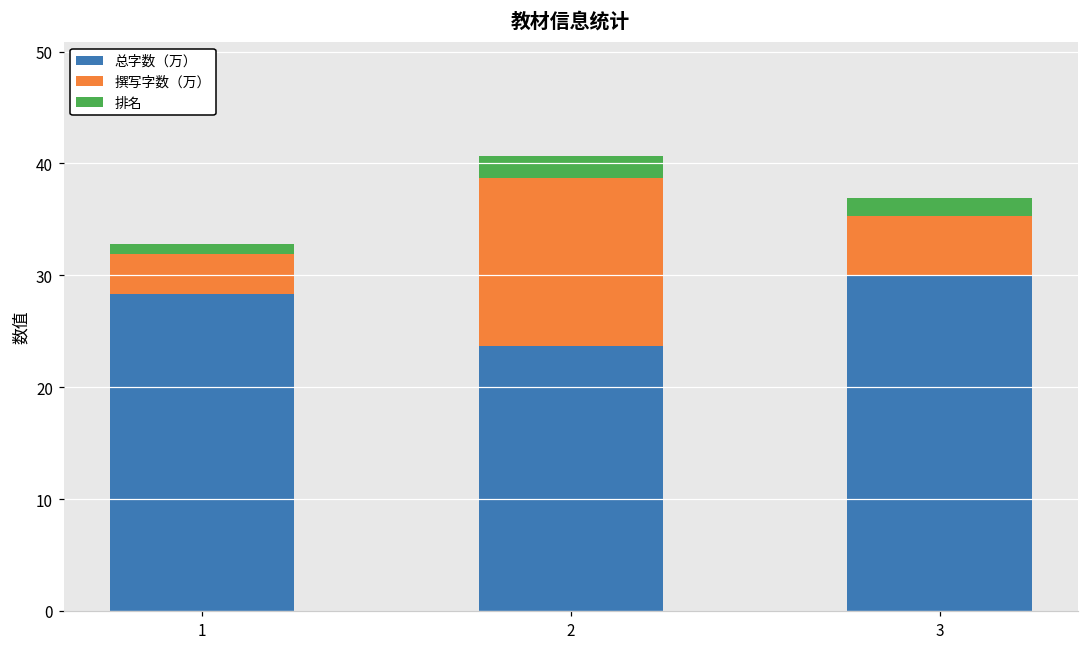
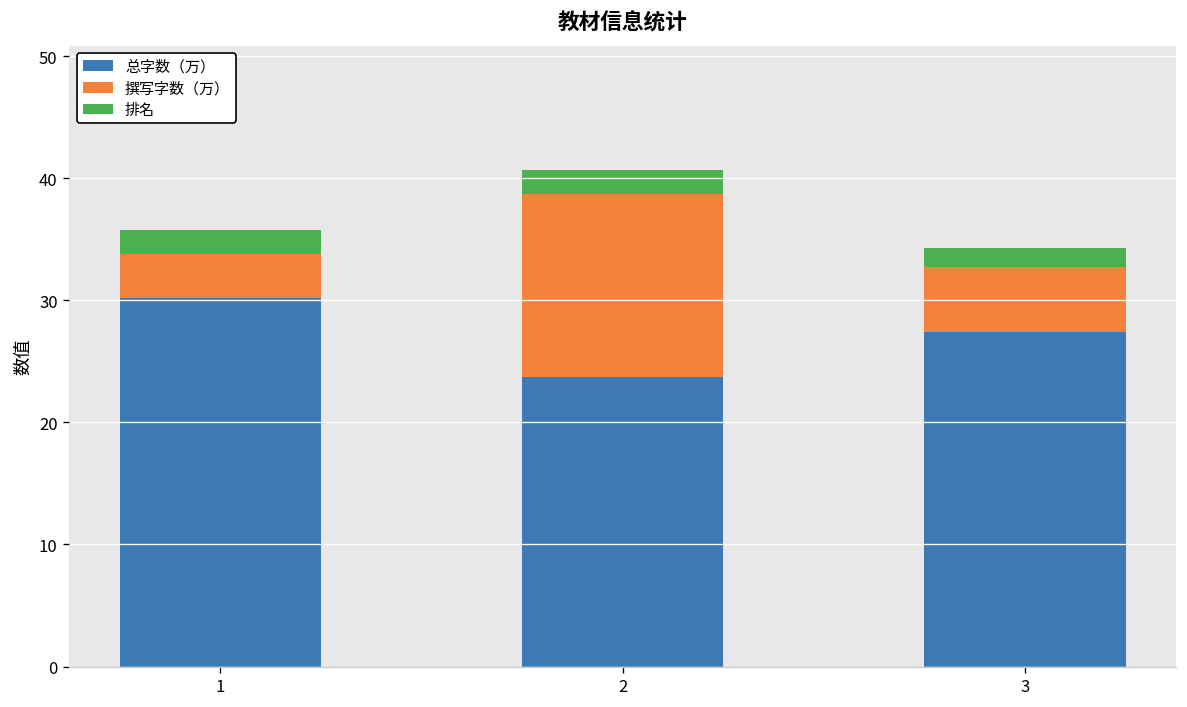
  {
    "总字数（万）": {
-     "1": 28.3,
+     "1": 30.2,
      "2": 23.7,
-     "3": 30.0
+     "3": 27.4
    },
    "撰写字数（万）": {
      "1": 3.6,
      "2": 15.0,
      "3": 5.3
    },
    "排名": {
-     "1": 0.9,
+     "1": 2.0,
      "2": 2.0,
      "3": 1.6
    }
  }
